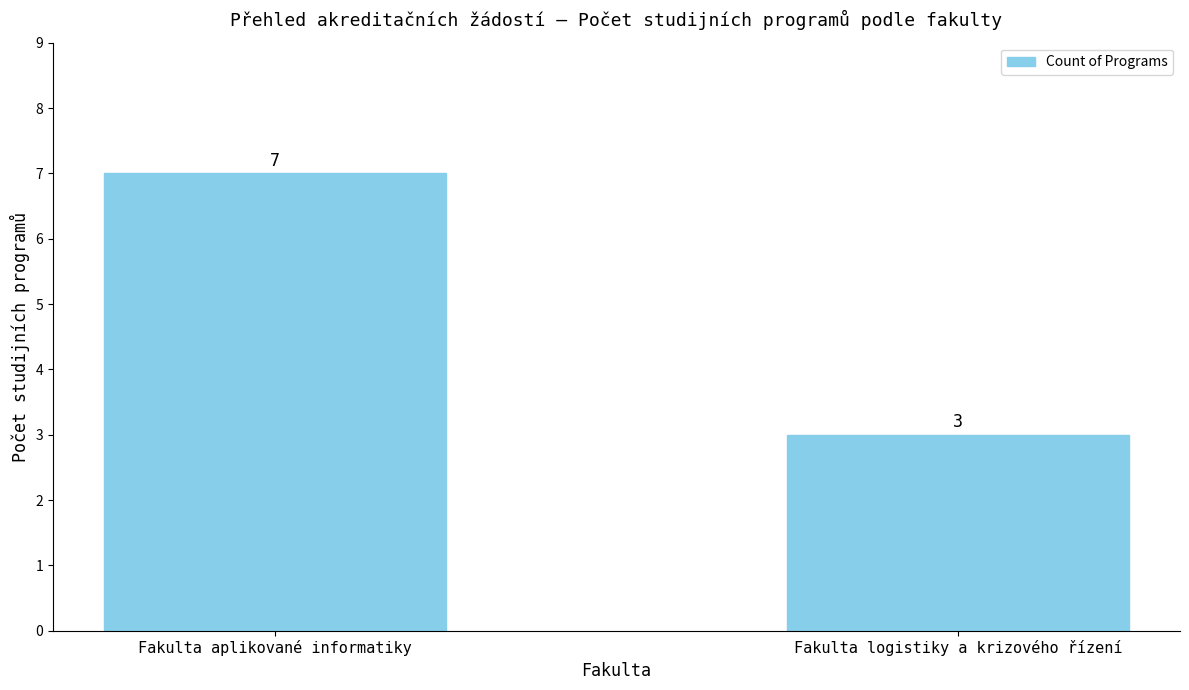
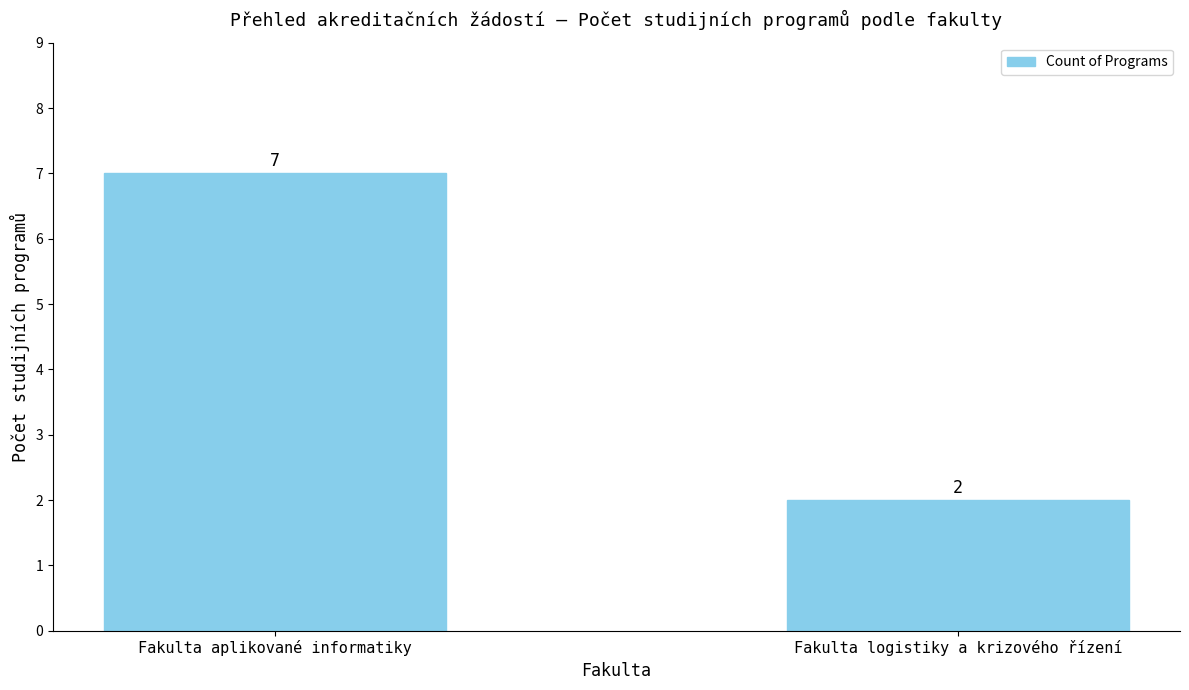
  {
    "Fakulta aplikované informatiky": 7,
-   "Fakulta logistiky a krizového řízení": 3
+   "Fakulta logistiky a krizového řízení": 2
  }
